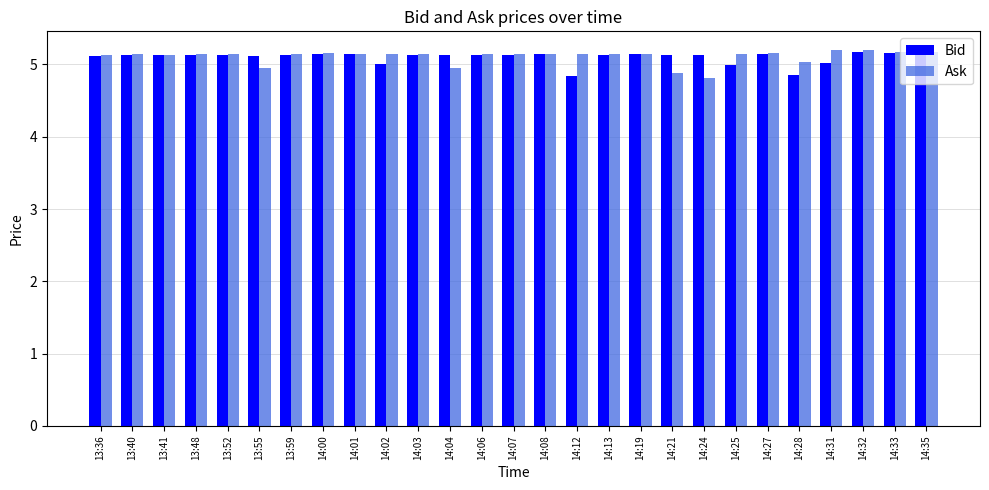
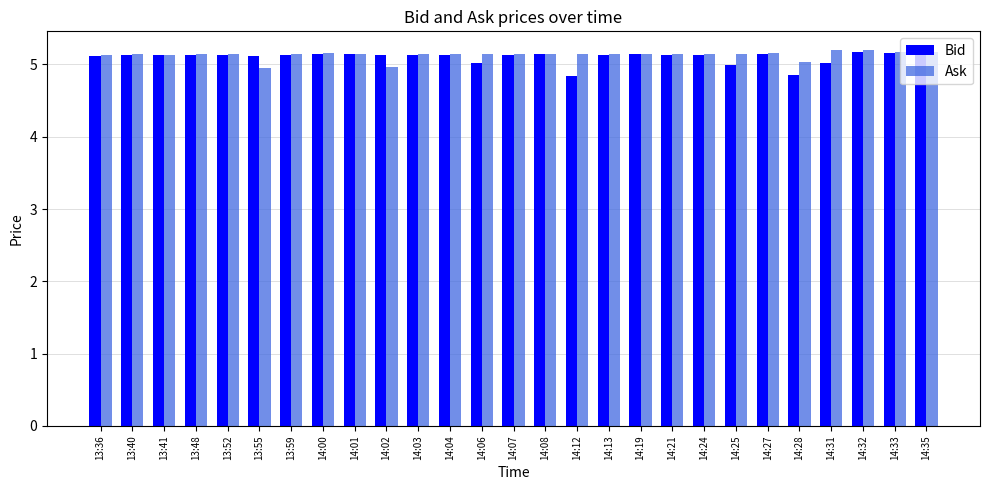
  {
    "Bid": {
      "13:36": 5.1,
      "13:40": 5.1,
      "13:41": 5.1,
      "13:48": 5.1,
      "13:52": 5.1,
      "13:55": 5.1,
      "13:59": 5.1,
      "14:00": 5.1,
      "14:01": 5.1,
-     "14:02": 5.0,
+     "14:02": 5.1,
      "14:03": 5.1,
      "14:04": 5.1,
-     "14:06": 5.1,
+     "14:06": 5.0,
      "14:07": 5.1,
      "14:08": 5.1,
      "14:12": 4.8,
      "14:13": 5.1,
      "14:19": 5.1,
      "14:21": 5.1,
      "14:24": 5.1,
      "14:25": 5.0,
      "14:27": 5.1,
      "14:28": 4.9,
      "14:31": 5.0,
      "14:32": 5.2,
      "14:33": 5.2
    },
    "Ask": {
      "13:36": 5.1,
      "13:40": 5.1,
      "13:41": 5.1,
      "13:48": 5.1,
      "13:52": 5.1,
      "13:55": 5.0,
      "13:59": 5.1,
      "14:00": 5.2,
      "14:01": 5.2,
-     "14:02": 5.1,
+     "14:02": 5.0,
      "14:03": 5.1,
-     "14:04": 5.0,
+     "14:04": 5.1,
      "14:06": 5.1,
      "14:07": 5.1,
      "14:08": 5.2,
      "14:12": 5.1,
      "14:13": 5.1,
      "14:19": 5.2,
-     "14:21": 4.9,
-     "14:24": 4.8,
+     "14:21": 5.1,
+     "14:24": 5.1,
      "14:25": 5.2,
      "14:27": 5.2,
      "14:28": 5.0,
      "14:31": 5.2,
      "14:32": 5.2,
      "14:33": 5.2
    }
  }
